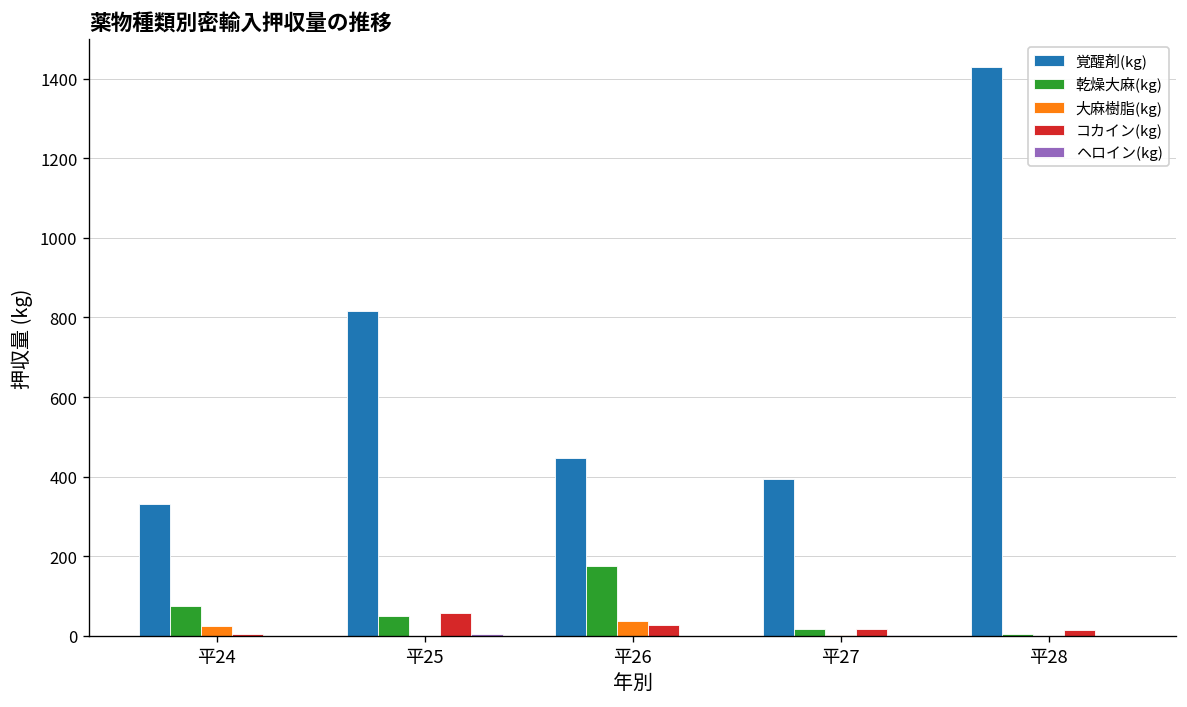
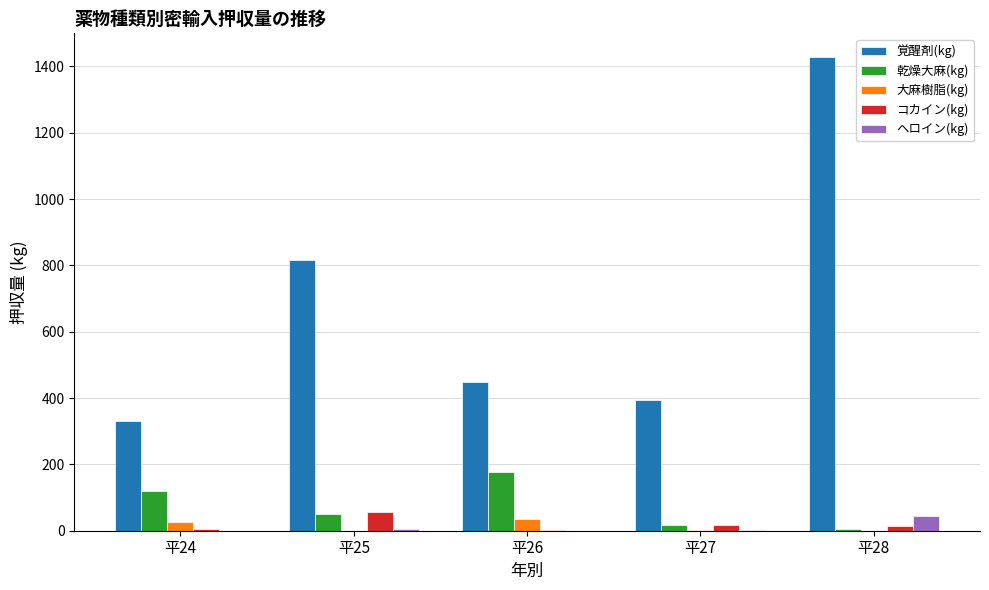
  {
    "覚醒剤(kg)": {
      "平24": 330,
      "平25": 820,
      "平26": 450,
      "平27": 390,
      "平28": 1430
    },
    "乾燥大麻(kg)": {
-     "平24": 70,
+     "平24": 120,
      "平25": 50,
      "平26": 180,
      "平27": 20
    },
    "大麻樹脂(kg)": {
      "平24": 30,
      "平26": 40
    },
    "コカイン(kg)": {
      "平25": 60,
-     "平26": 30,
+     "平26": 0,
      "平27": 20,
      "平28": 10
    },
    "ヘロイン(kg)": {
      "平24": 0,
      "平26": 0,
-     "平28": 0
+     "平28": 40
    }
  }
